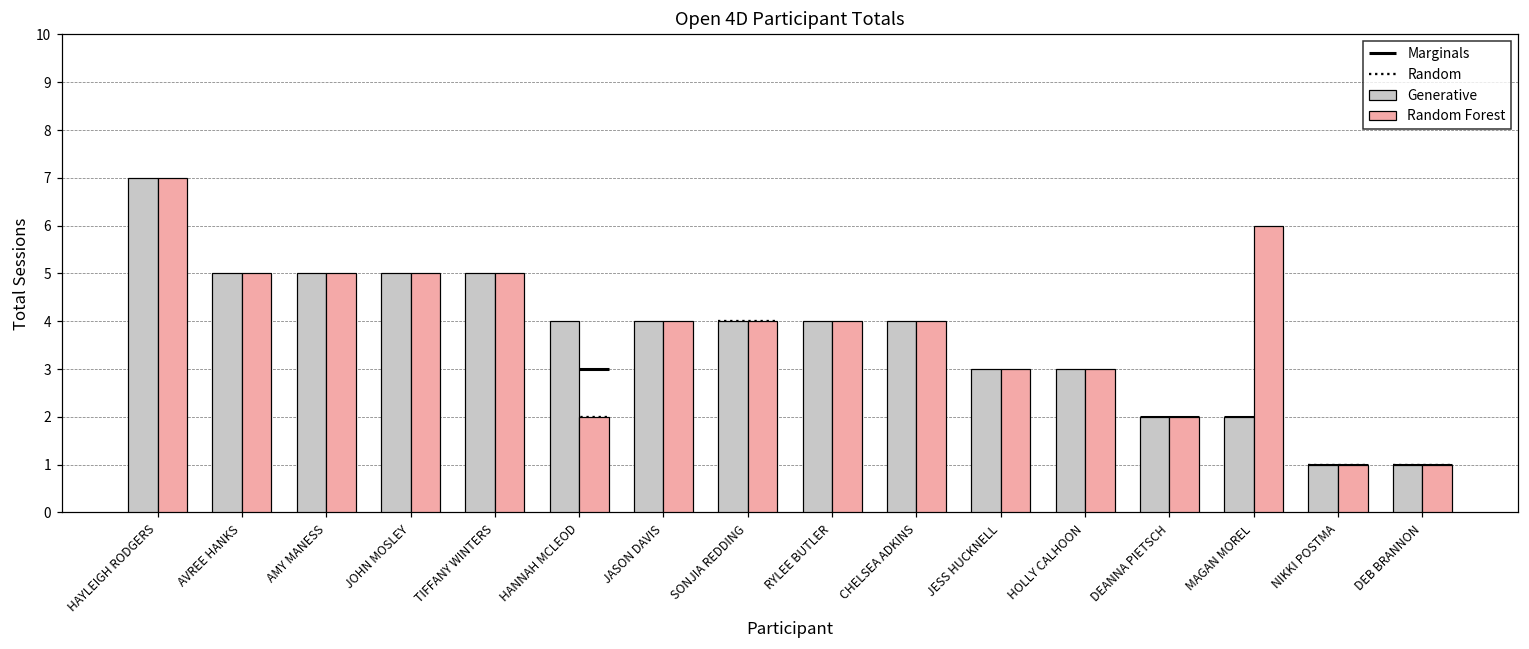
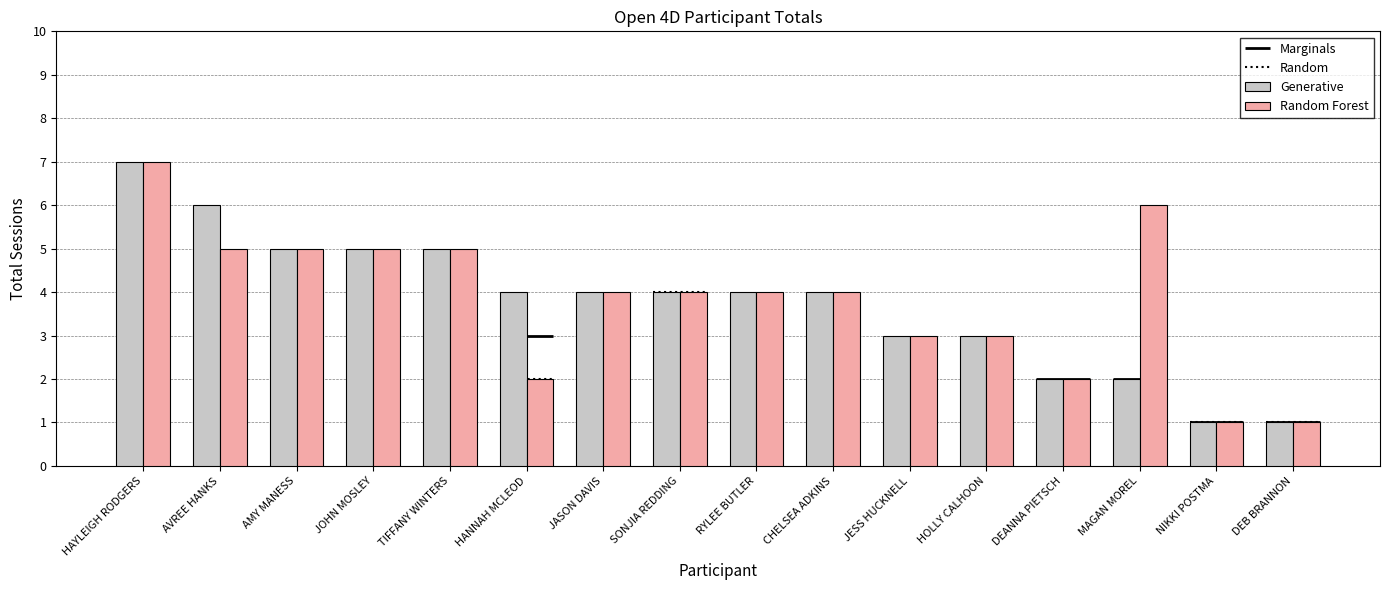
  {
    "Generative": {
      "HAYLEIGH RODGERS": 7,
-     "AVREE HANKS": 5,
+     "AVREE HANKS": 6,
      "AMY MANESS": 5,
      "JOHN MOSLEY": 5,
      "TIFFANY WINTERS": 5,
      "HANNAH MCLEOD": 4,
      "JASON DAVIS": 4,
      "SONJIA REDDING": 4,
      "RYLEE BUTLER": 4,
      "CHELSEA ADKINS": 4,
      "JESS HUCKNELL": 3,
      "HOLLY CALHOON": 3,
      "DEANNA PIETSCH": 2,
      "MAGAN MOREL": 2,
      "NIKKI POSTMA": 1,
      "DEB BRANNON": 1
    },
    "Random Forest": {
      "HAYLEIGH RODGERS": 7,
      "AVREE HANKS": 5,
      "AMY MANESS": 5,
      "JOHN MOSLEY": 5,
      "TIFFANY WINTERS": 5,
      "HANNAH MCLEOD": 2,
      "JASON DAVIS": 4,
      "SONJIA REDDING": 4,
      "RYLEE BUTLER": 4,
      "CHELSEA ADKINS": 4,
      "JESS HUCKNELL": 3,
      "HOLLY CALHOON": 3,
      "DEANNA PIETSCH": 2,
      "MAGAN MOREL": 6,
      "NIKKI POSTMA": 1,
      "DEB BRANNON": 1
    }
  }
